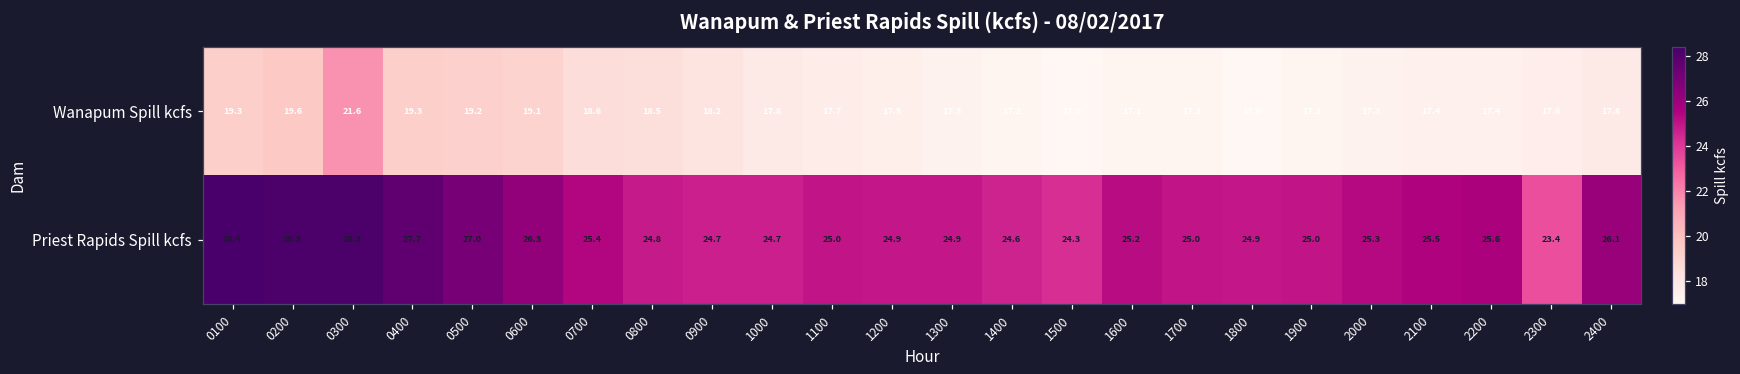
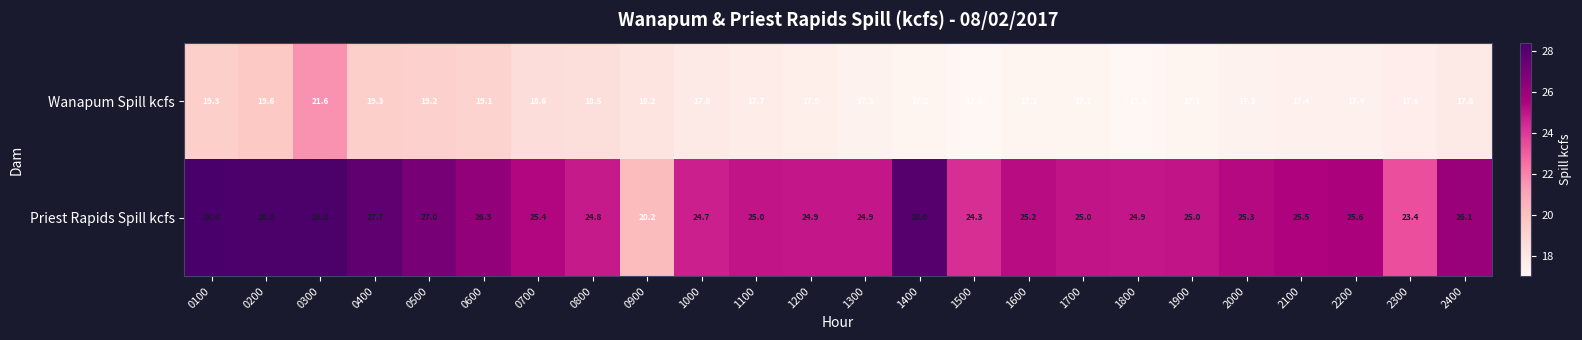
  {
    "Wanapum Spill kcfs": {
      "0100": 19.3,
      "0200": 19.6,
      "0300": 21.6,
      "0400": 19.3,
      "0500": 19.2,
      "0600": 19.1
    },
    "Priest Rapids Spill kcfs": {
      "0100": 28.4,
      "0200": 28.3,
      "0300": 28.3,
      "0400": 27.7,
      "0500": 27.0,
      "0600": 26.3,
      "0700": 25.4,
      "0800": 24.8,
-     "0900": 24.7,
+     "0900": 20.2,
      "1000": 24.7,
      "1100": 25.0,
      "1200": 24.9,
      "1300": 24.9,
-     "1400": 24.6,
+     "1400": 28.0,
      "1500": 24.3,
      "1600": 25.2,
      "1700": 25.0,
      "1800": 24.9,
      "1900": 25.0,
      "2000": 25.3,
      "2100": 25.5,
      "2200": 25.6,
      "2300": 23.4,
      "2400": 26.1
    }
  }
